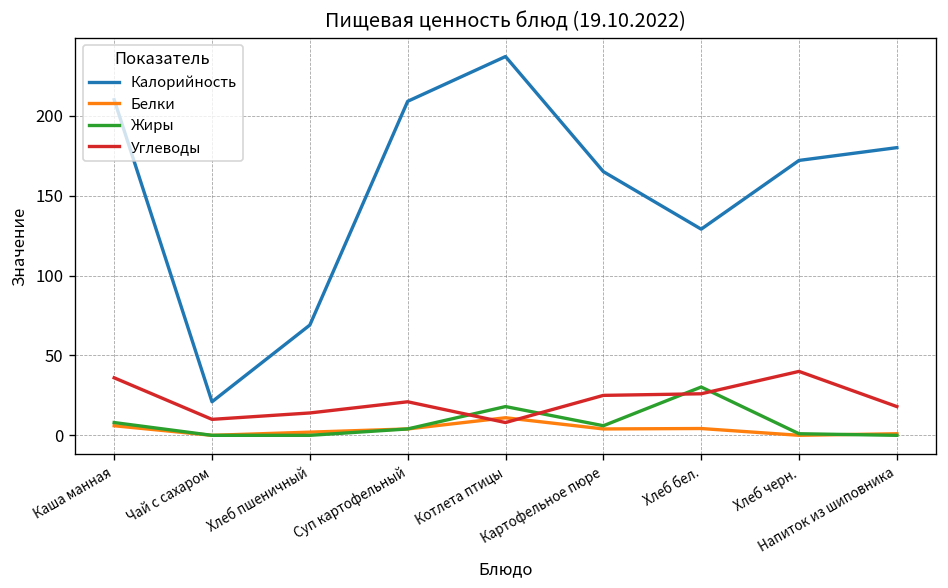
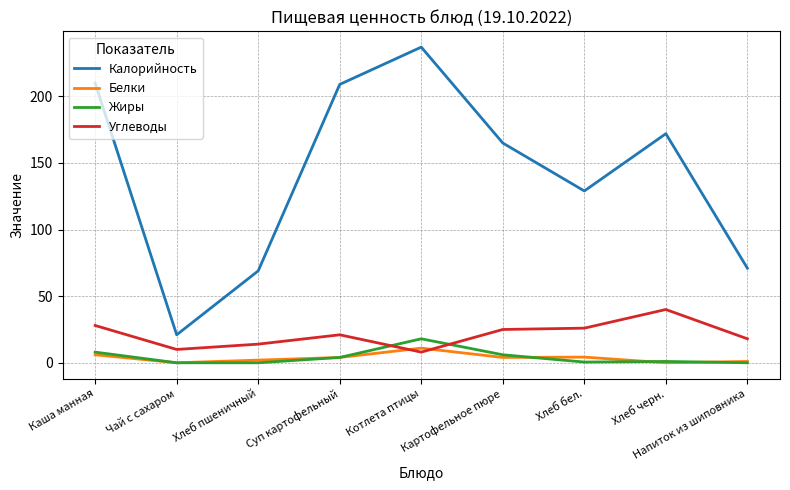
  {
    "Калорийность": {
      "Чай с сахаром": 21,
      "Хлеб пшеничный": 69,
      "Суп картофельный": 209,
      "Котлета птицы": 237,
      "Картофельное пюре": 165,
      "Хлеб бел.": 129,
      "Хлеб черн.": 172,
-     "Напиток из шиповника": 180
+     "Напиток из шиповника": 71
    },
    "Белки": {
      "Каша манная": 6,
      "Хлеб пшеничный": 2,
      "Котлета птицы": 11,
      "Картофельное пюре": 4,
      "Хлеб бел.": 4
    },
    "Жиры": {
      "Каша манная": 8,
      "Хлеб пшеничный": 0,
      "Котлета птицы": 18,
      "Картофельное пюре": 6,
-     "Хлеб бел.": 30
+     "Хлеб бел.": 1
    },
    "Углеводы": {
-     "Каша манная": 36,
+     "Каша манная": 28,
      "Чай с сахаром": 10,
      "Хлеб пшеничный": 14,
      "Суп картофельный": 21,
      "Котлета птицы": 8,
      "Картофельное пюре": 25,
      "Хлеб бел.": 26,
      "Хлеб черн.": 40,
      "Напиток из шиповника": 18
    }
  }
